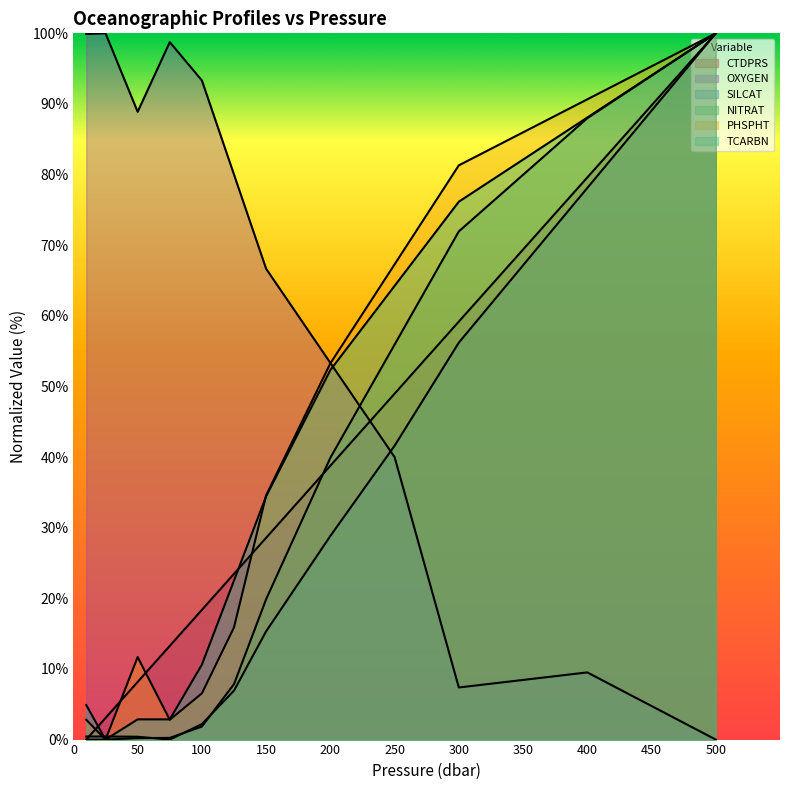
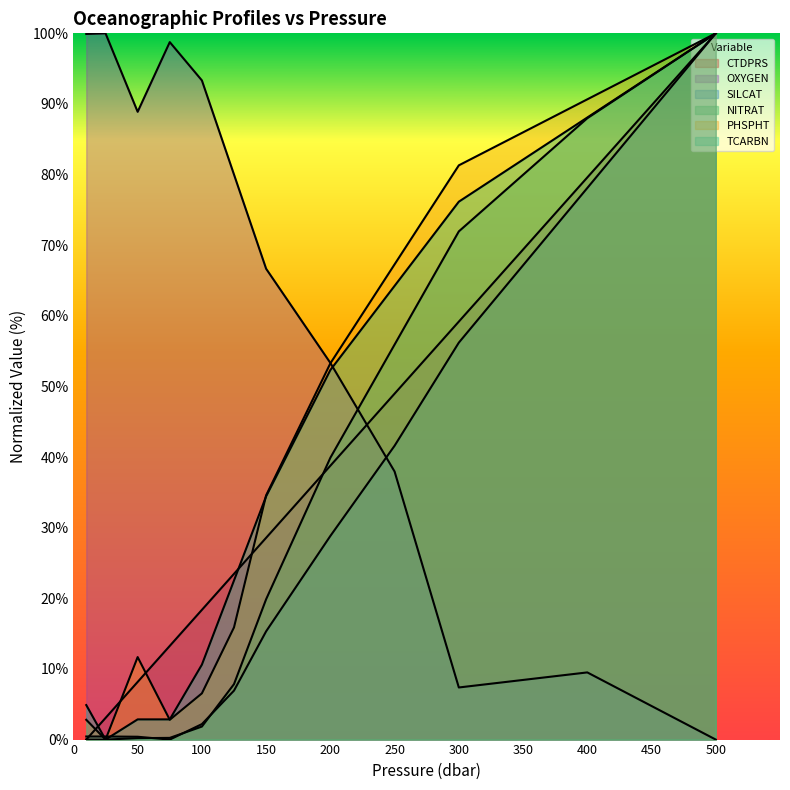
  {
    "OXYGEN": {
      "50": "89%",
      "100": "93%",
      "150": "67%",
-     "250": "40%",
+     "250": "38%",
      "300": "7%",
      "400": "10%",
      "500": "0%"
    }
  }
